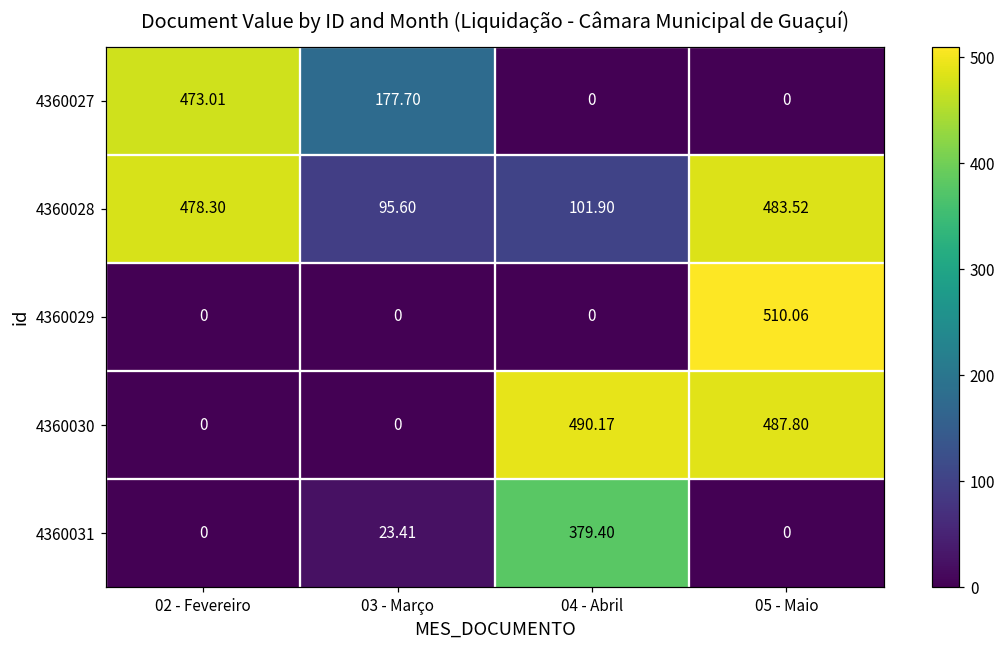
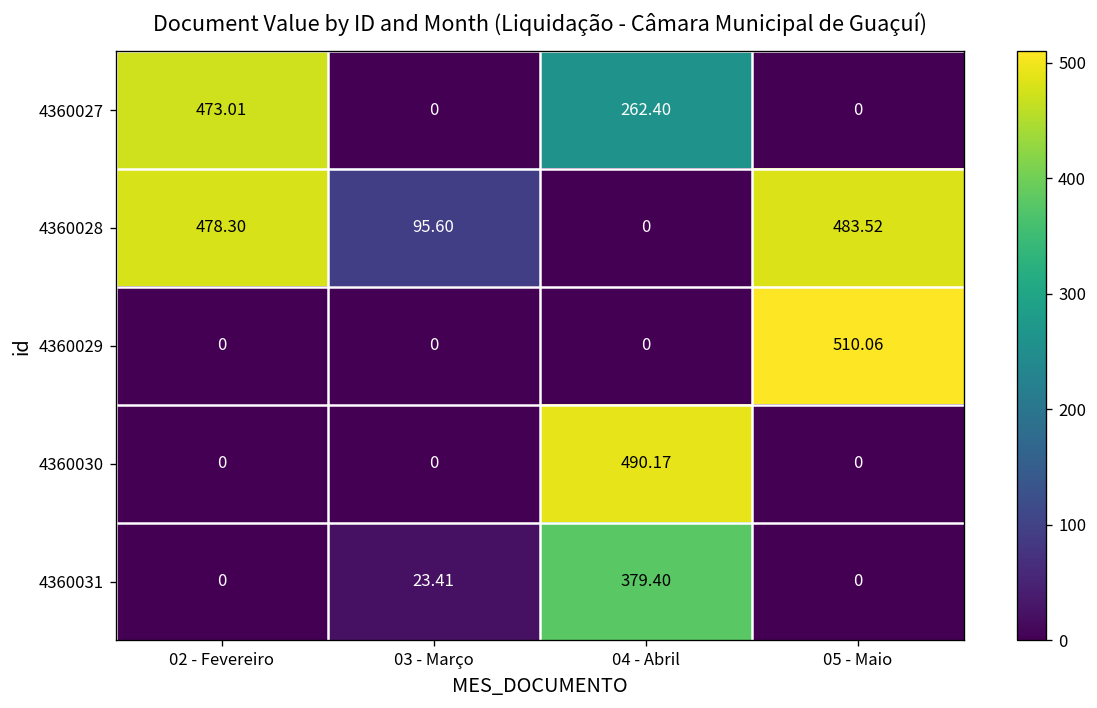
  {
    "4360027": {
      "02 - Fevereiro": 473.01,
-     "03 - Março": 177.70,
-     "04 - Abril": 0,
+     "03 - Março": 0,
+     "04 - Abril": 262.40,
      "05 - Maio": 0
    },
    "4360028": {
      "02 - Fevereiro": 478.30,
      "03 - Março": 95.60,
-     "04 - Abril": 101.90,
+     "04 - Abril": 0,
      "05 - Maio": 483.52
    },
    "4360029": {
      "02 - Fevereiro": 0,
      "03 - Março": 0,
      "04 - Abril": 0,
      "05 - Maio": 510.06
    },
    "4360030": {
      "02 - Fevereiro": 0,
      "03 - Março": 0,
      "04 - Abril": 490.17,
-     "05 - Maio": 487.80
+     "05 - Maio": 0
    },
    "4360031": {
      "02 - Fevereiro": 0,
      "03 - Março": 23.41,
      "04 - Abril": 379.40,
      "05 - Maio": 0
    }
  }
